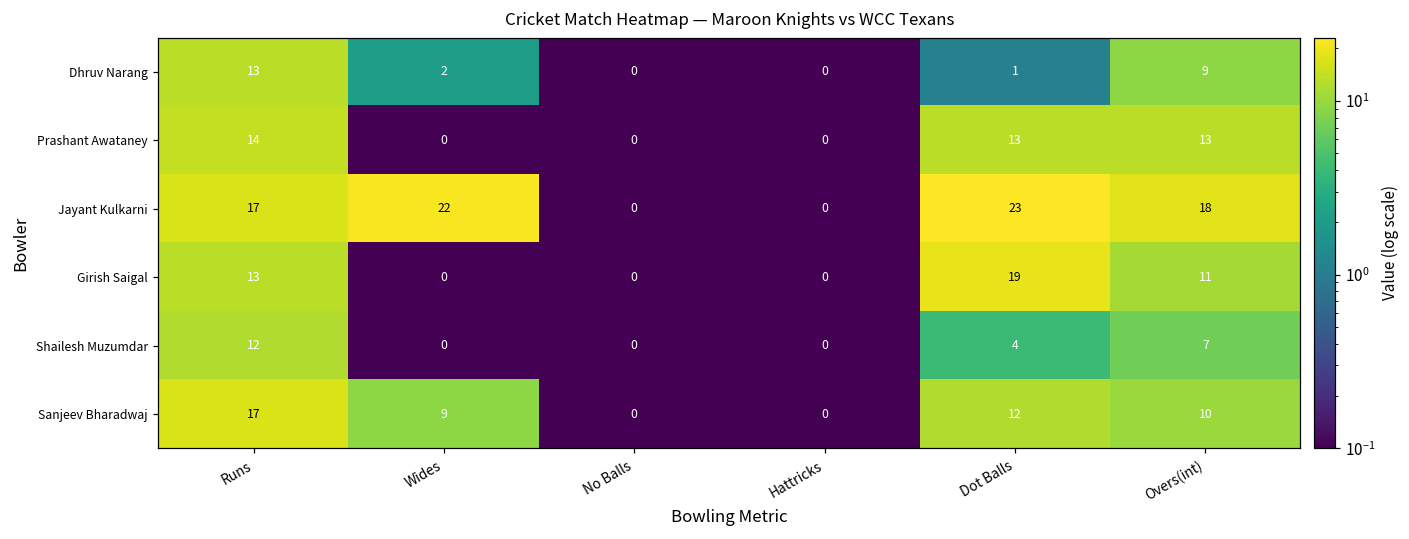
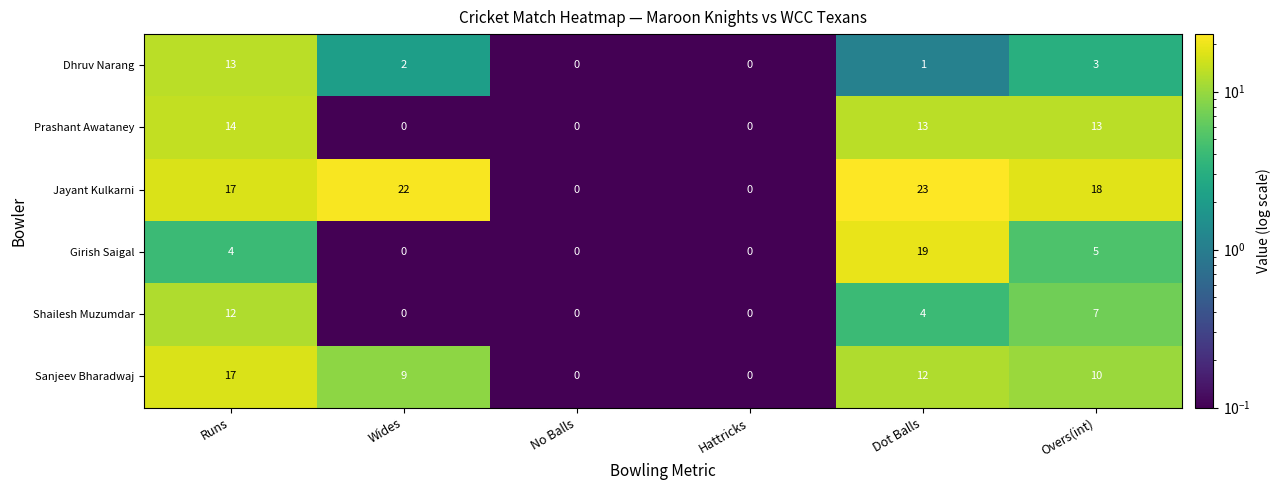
  {
    "Dhruv Narang": {
      "Runs": 13,
      "Wides": 2,
      "No Balls": 0,
      "Hattricks": 0,
      "Dot Balls": 1,
-     "Overs(int)": 9
+     "Overs(int)": 3
    },
    "Prashant Awataney": {
      "Runs": 14,
      "Wides": 0,
      "No Balls": 0,
      "Hattricks": 0,
      "Dot Balls": 13,
      "Overs(int)": 13
    },
    "Jayant Kulkarni": {
      "Runs": 17,
      "Wides": 22,
      "No Balls": 0,
      "Hattricks": 0,
      "Dot Balls": 23,
      "Overs(int)": 18
    },
    "Girish Saigal": {
-     "Runs": 13,
+     "Runs": 4,
      "Wides": 0,
      "No Balls": 0,
      "Hattricks": 0,
      "Dot Balls": 19,
-     "Overs(int)": 11
+     "Overs(int)": 5
    },
    "Shailesh Muzumdar": {
      "Runs": 12,
      "Wides": 0,
      "No Balls": 0,
      "Hattricks": 0,
      "Dot Balls": 4,
      "Overs(int)": 7
    },
    "Sanjeev Bharadwaj": {
      "Runs": 17,
      "Wides": 9,
      "No Balls": 0,
      "Hattricks": 0,
      "Dot Balls": 12,
      "Overs(int)": 10
    }
  }
